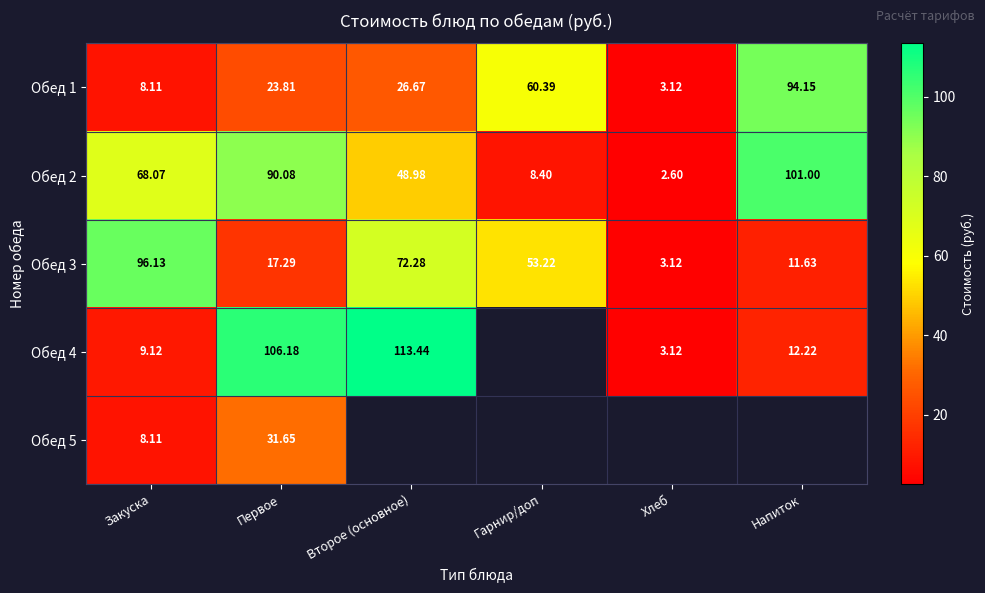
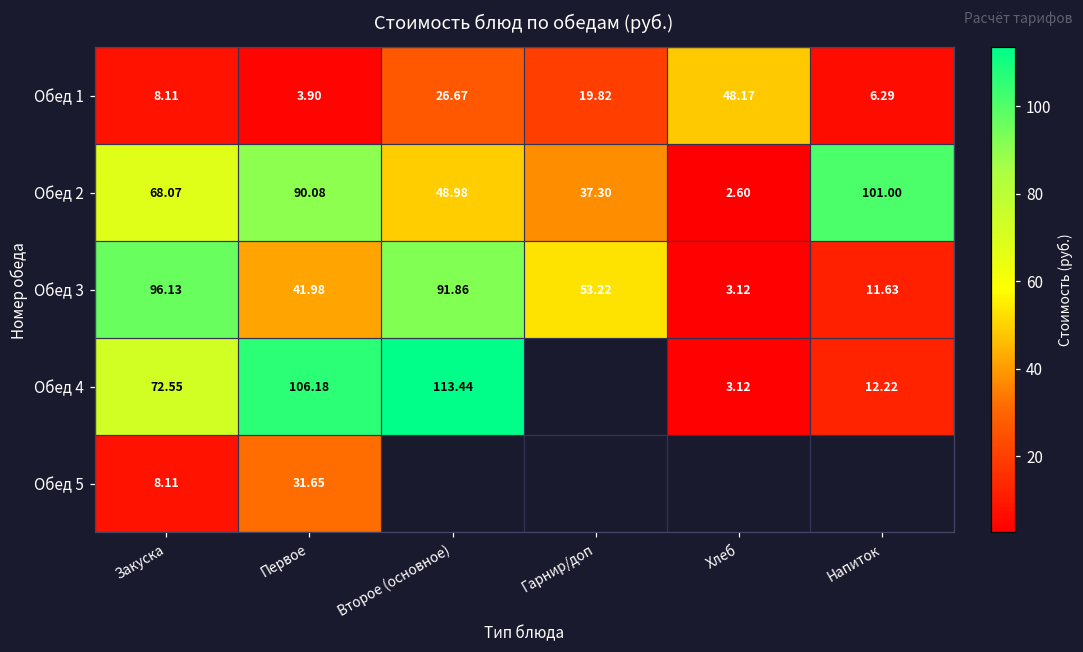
  {
    "Обед 1": {
      "Закуска": 8.11,
-     "Первое": 23.81,
+     "Первое": 3.90,
      "Второе (основное)": 26.67,
-     "Гарнир/доп": 60.39,
-     "Хлеб": 3.12,
-     "Напиток": 94.15
+     "Гарнир/доп": 19.82,
+     "Хлеб": 48.17,
+     "Напиток": 6.29
    },
    "Обед 2": {
      "Закуска": 68.07,
      "Первое": 90.08,
      "Второе (основное)": 48.98,
-     "Гарнир/доп": 8.40,
+     "Гарнир/доп": 37.30,
      "Хлеб": 2.60,
      "Напиток": 101.00
    },
    "Обед 3": {
      "Закуска": 96.13,
-     "Первое": 17.29,
-     "Второе (основное)": 72.28,
+     "Первое": 41.98,
+     "Второе (основное)": 91.86,
      "Гарнир/доп": 53.22,
      "Хлеб": 3.12,
      "Напиток": 11.63
    },
    "Обед 4": {
-     "Закуска": 9.12,
+     "Закуска": 72.55,
      "Первое": 106.18,
      "Второе (основное)": 113.44,
      "Хлеб": 3.12,
      "Напиток": 12.22
    },
    "Обед 5": {
      "Закуска": 8.11,
      "Первое": 31.65
    }
  }
